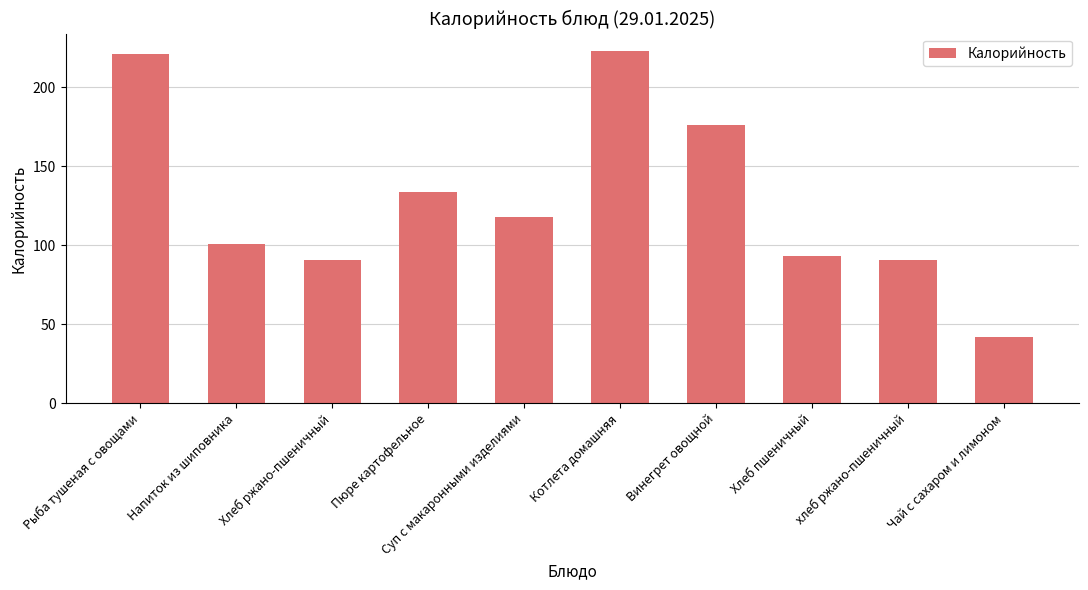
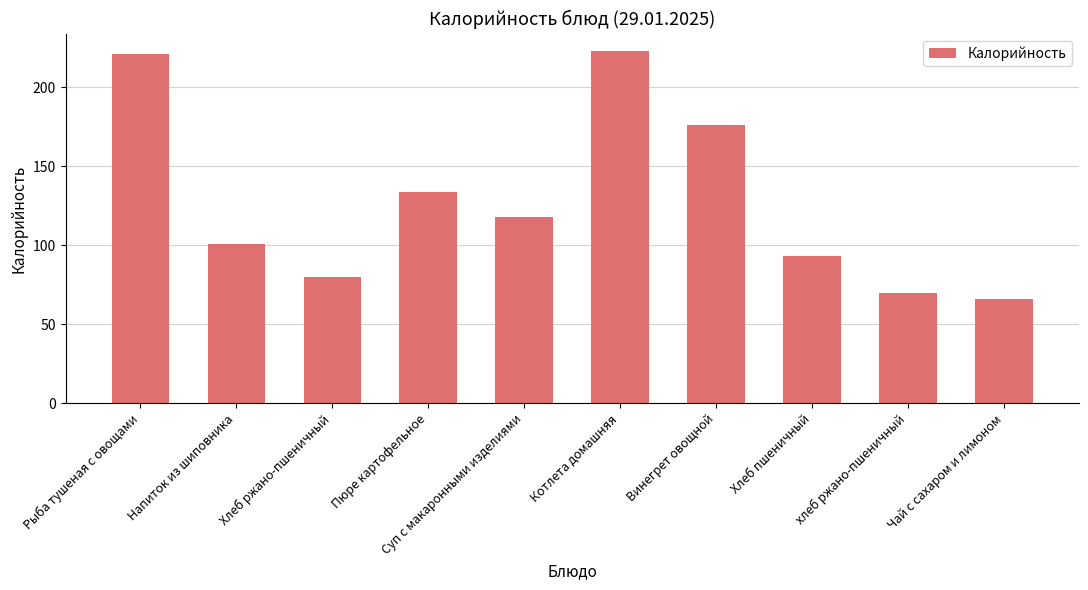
  {
    "Рыба тушеная с овощами": 221,
    "Напиток из шиповника": 101,
-   "Хлеб ржано-пшеничный": 91,
+   "Хлеб ржано-пшеничный": 80,
    "Пюре картофельное": 134,
    "Суп с макаронными изделиями": 118,
    "Котлета домашняя": 223,
    "Винегрет овощной": 176,
    "Хлеб пшеничный": 93,
-   "хлеб ржано-пшеничный": 91,
-   "Чай с сахаром и лимоном": 42
+   "хлеб ржано-пшеничный": 70,
+   "Чай с сахаром и лимоном": 66
  }
